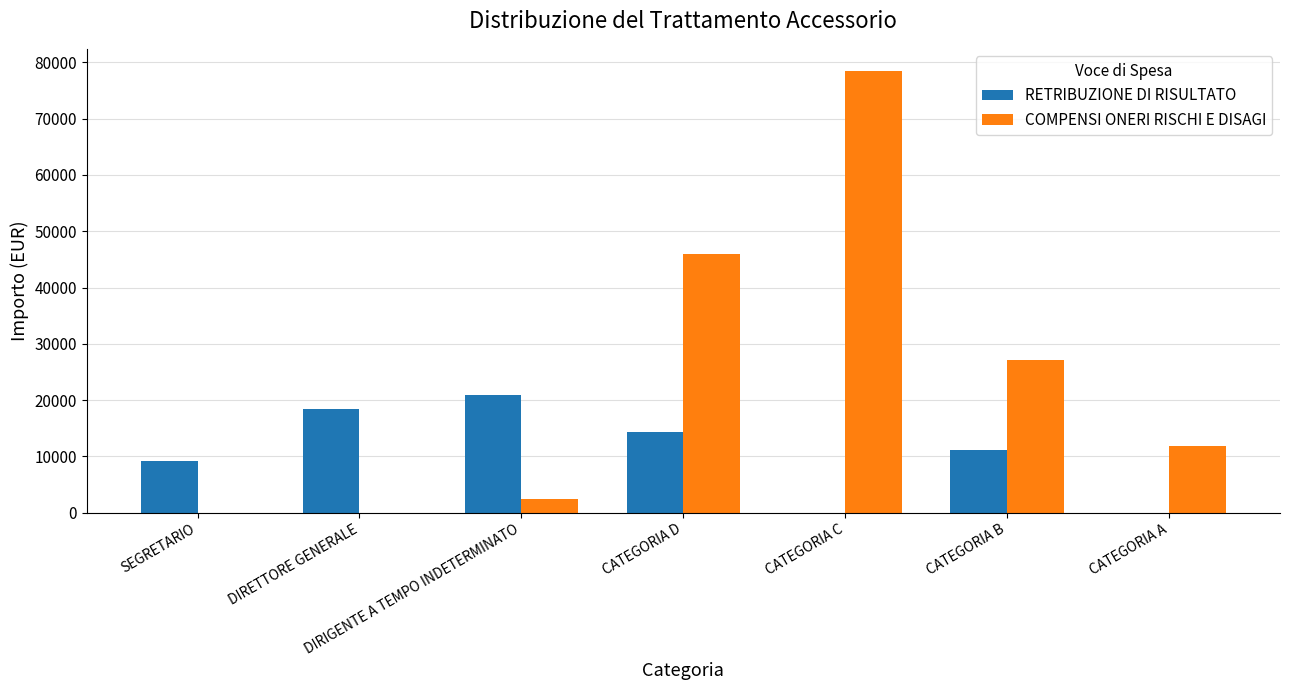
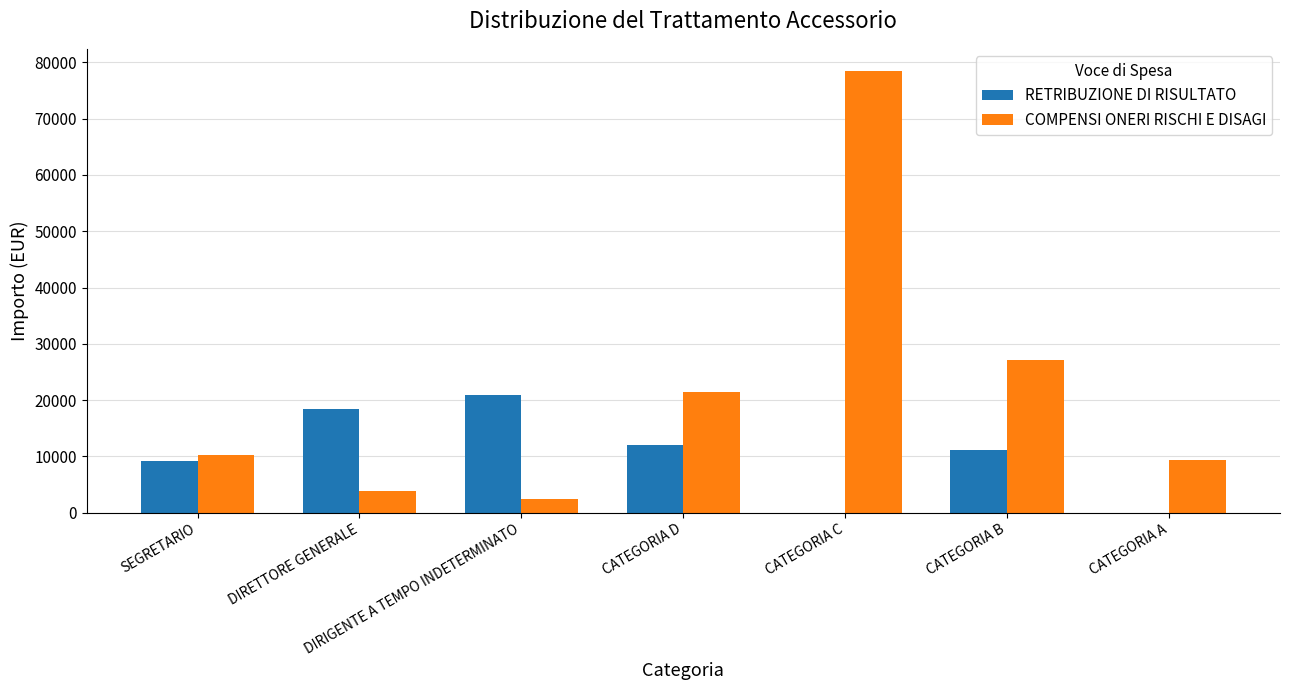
  {
    "RETRIBUZIONE DI RISULTATO": {
      "SEGRETARIO": 9000,
      "DIRETTORE GENERALE": 18000,
      "DIRIGENTE A TEMPO INDETERMINATO": 21000,
-     "CATEGORIA D": 14000,
+     "CATEGORIA D": 12000,
      "CATEGORIA C": 0,
      "CATEGORIA B": 11000,
      "CATEGORIA A": 0
    },
    "COMPENSI ONERI RISCHI E DISAGI": {
-     "SEGRETARIO": 0,
-     "DIRETTORE GENERALE": 0,
+     "SEGRETARIO": 10000,
+     "DIRETTORE GENERALE": 4000,
      "DIRIGENTE A TEMPO INDETERMINATO": 2000,
-     "CATEGORIA D": 46000,
+     "CATEGORIA D": 21000,
      "CATEGORIA C": 79000,
      "CATEGORIA B": 27000,
-     "CATEGORIA A": 12000
+     "CATEGORIA A": 9000
    }
  }
